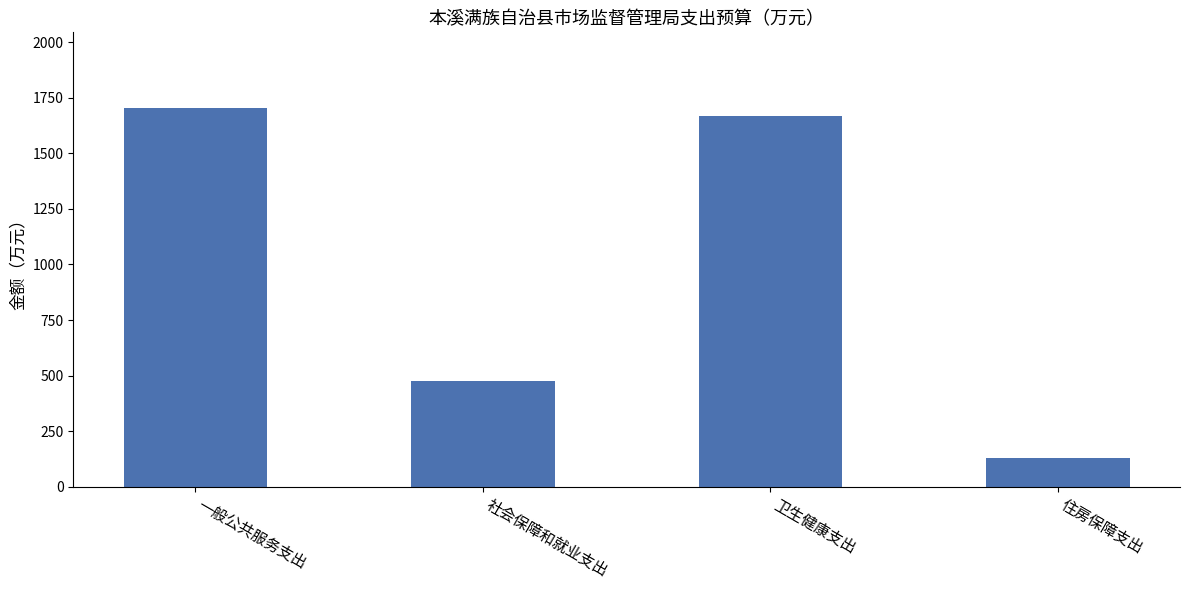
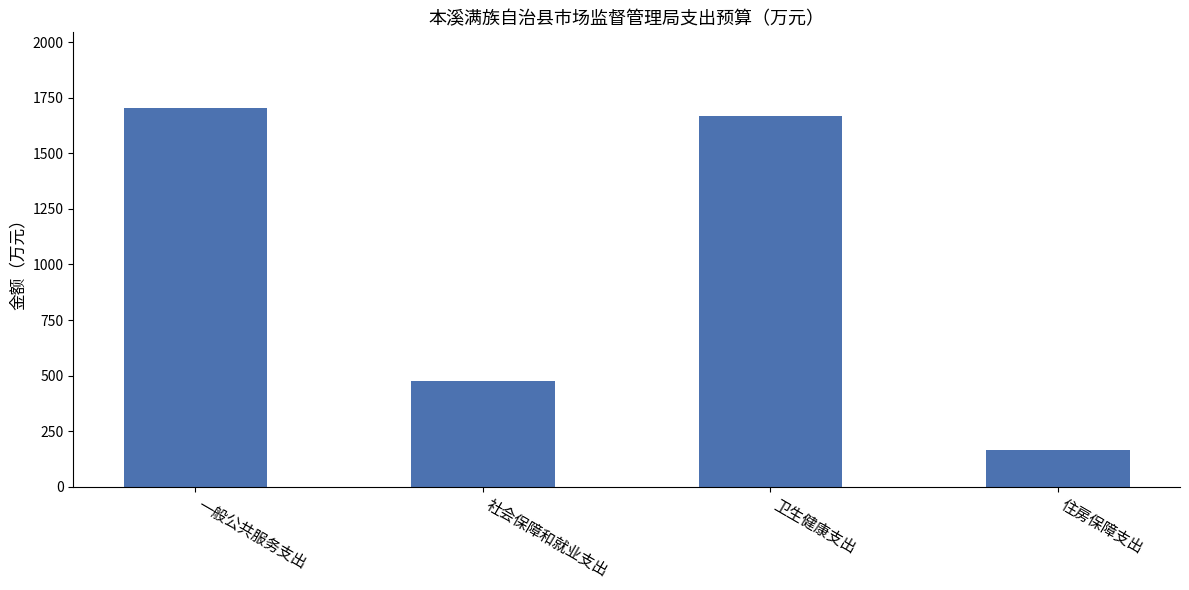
  {
    "一般公共服务支出": 1700,
    "社会保障和就业支出": 480,
    "卫生健康支出": 1670,
-   "住房保障支出": 130
+   "住房保障支出": 170
  }
